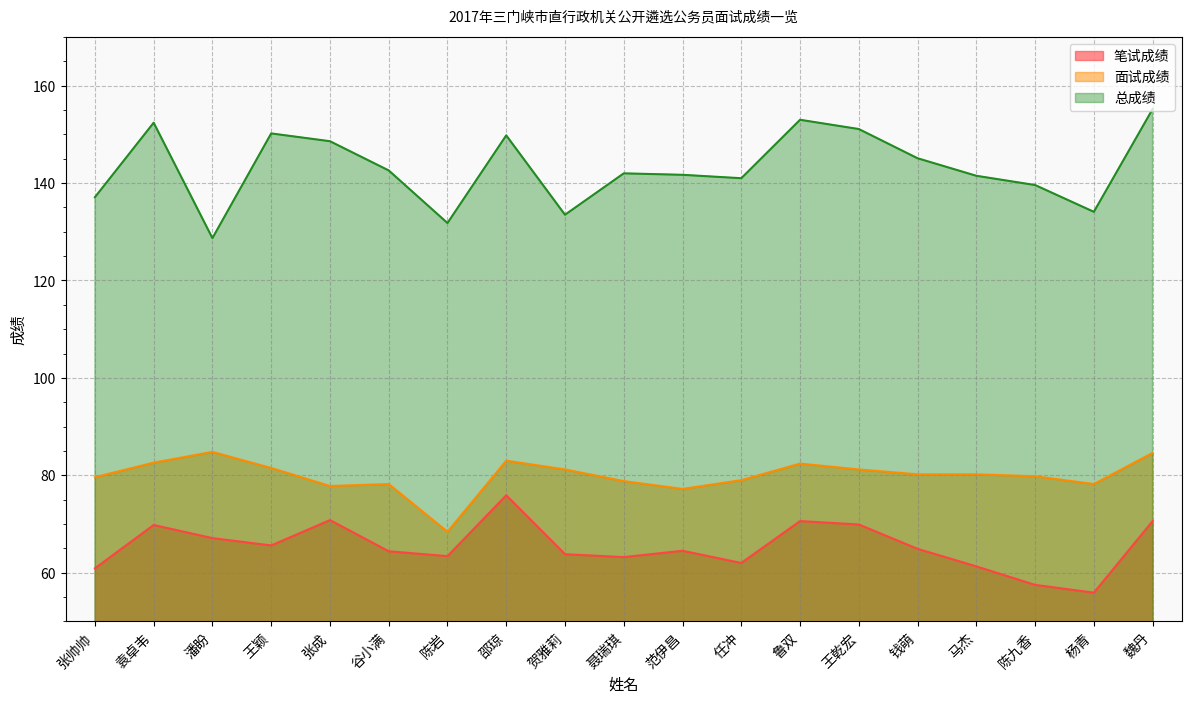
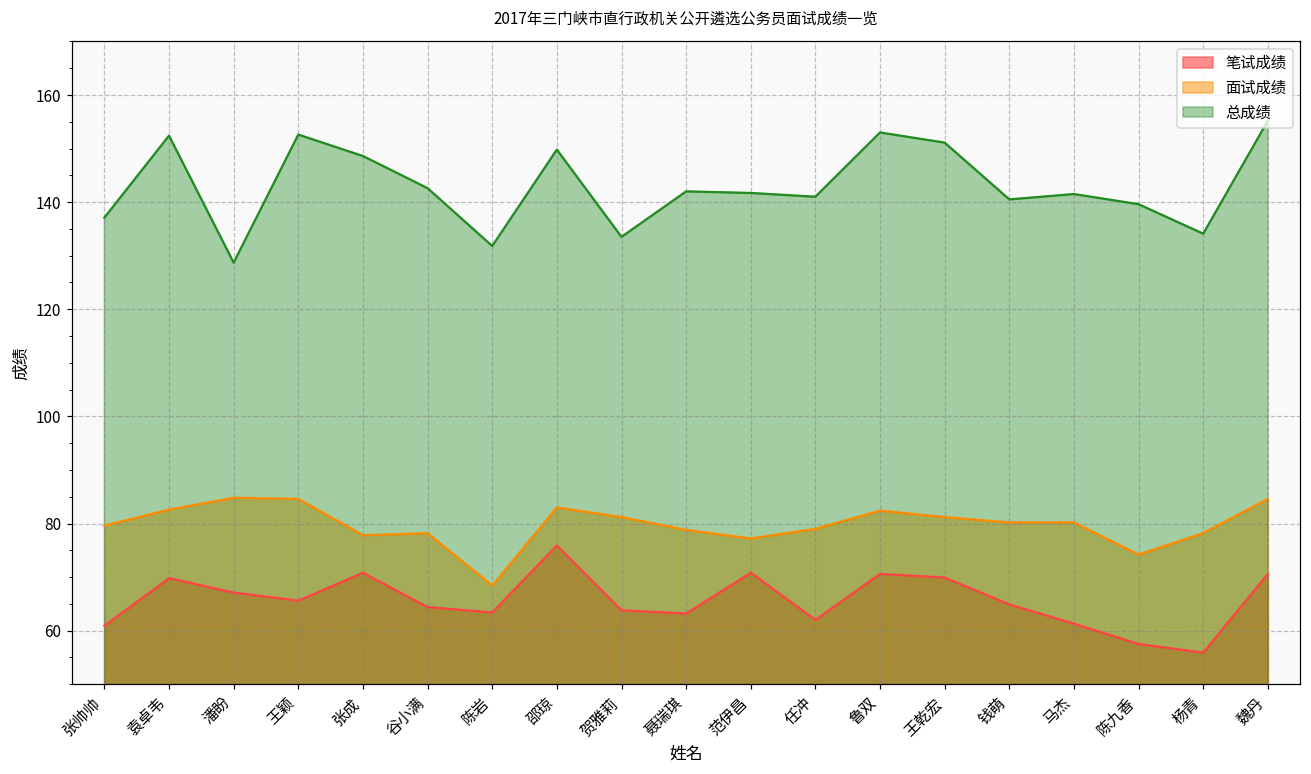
  {
    "笔试成绩": {
      "张帅帅": 61,
      "袁卓韦": 70,
      "潘盼": 67,
      "王颖": 66,
      "张成": 71,
      "谷小满": 64,
      "陈岩": 63,
      "邵琼": 76,
      "贺雅莉": 64,
      "聂瑞琪": 63,
-     "范伊昌": 65,
+     "范伊昌": 71,
      "任冲": 62,
      "鲁双": 71,
      "王乾宏": 70,
      "钱萌": 65,
      "马杰": 61,
      "陈九香": 58,
      "杨青": 56,
      "魏丹": 71
    },
    "面试成绩": {
      "张帅帅": 80,
      "袁卓韦": 83,
      "潘盼": 85,
-     "王颖": 82,
+     "王颖": 85,
      "张成": 78,
      "谷小满": 78,
      "陈岩": 68,
      "邵琼": 83,
      "贺雅莉": 81,
      "聂瑞琪": 79,
      "范伊昌": 77,
      "任冲": 79,
      "鲁双": 82,
      "王乾宏": 81,
      "钱萌": 80,
      "马杰": 80,
-     "陈九香": 80,
+     "陈九香": 74,
      "杨青": 78,
      "魏丹": 85
    },
    "总成绩": {
      "张帅帅": 137,
      "袁卓韦": 152,
      "潘盼": 129,
-     "王颖": 150,
+     "王颖": 153,
      "张成": 149,
      "谷小满": 143,
      "陈岩": 132,
      "邵琼": 150,
      "贺雅莉": 134,
      "聂瑞琪": 142,
      "范伊昌": 142,
      "任冲": 141,
      "鲁双": 153,
      "王乾宏": 151,
-     "钱萌": 145,
+     "钱萌": 141,
      "马杰": 142,
      "陈九香": 140,
      "杨青": 134
    }
  }
